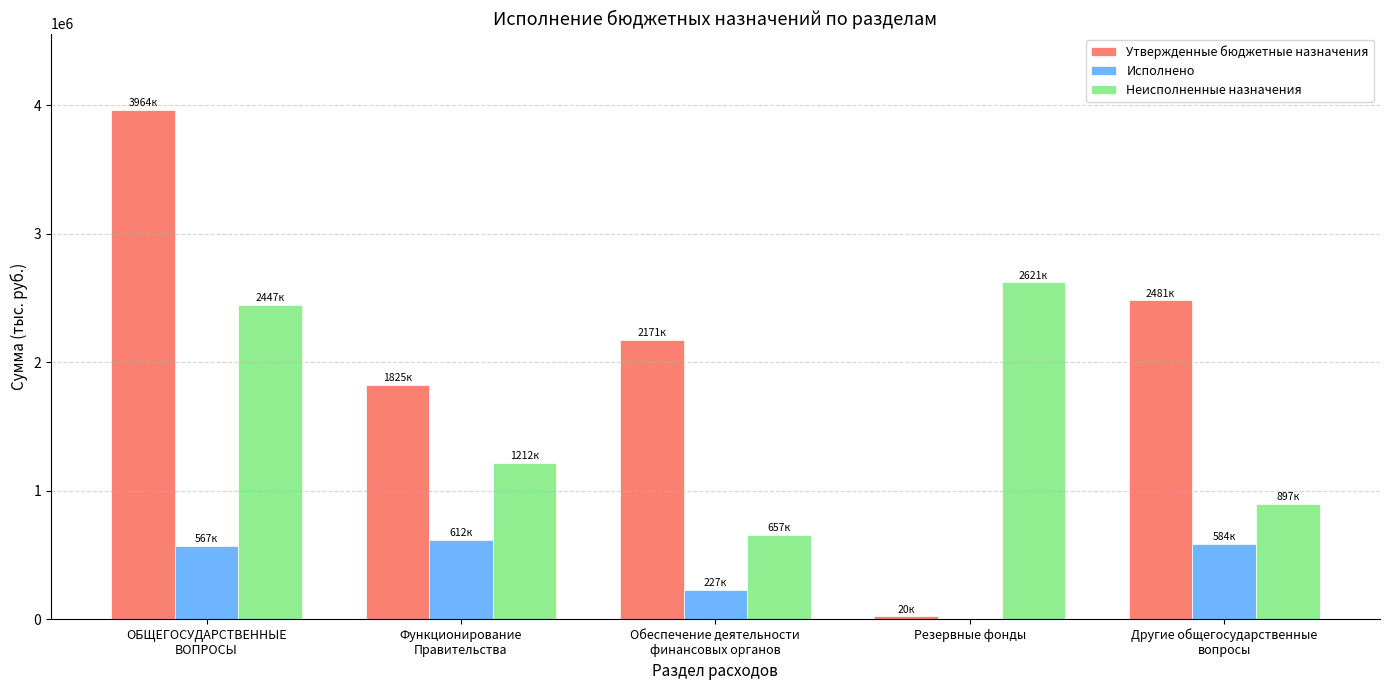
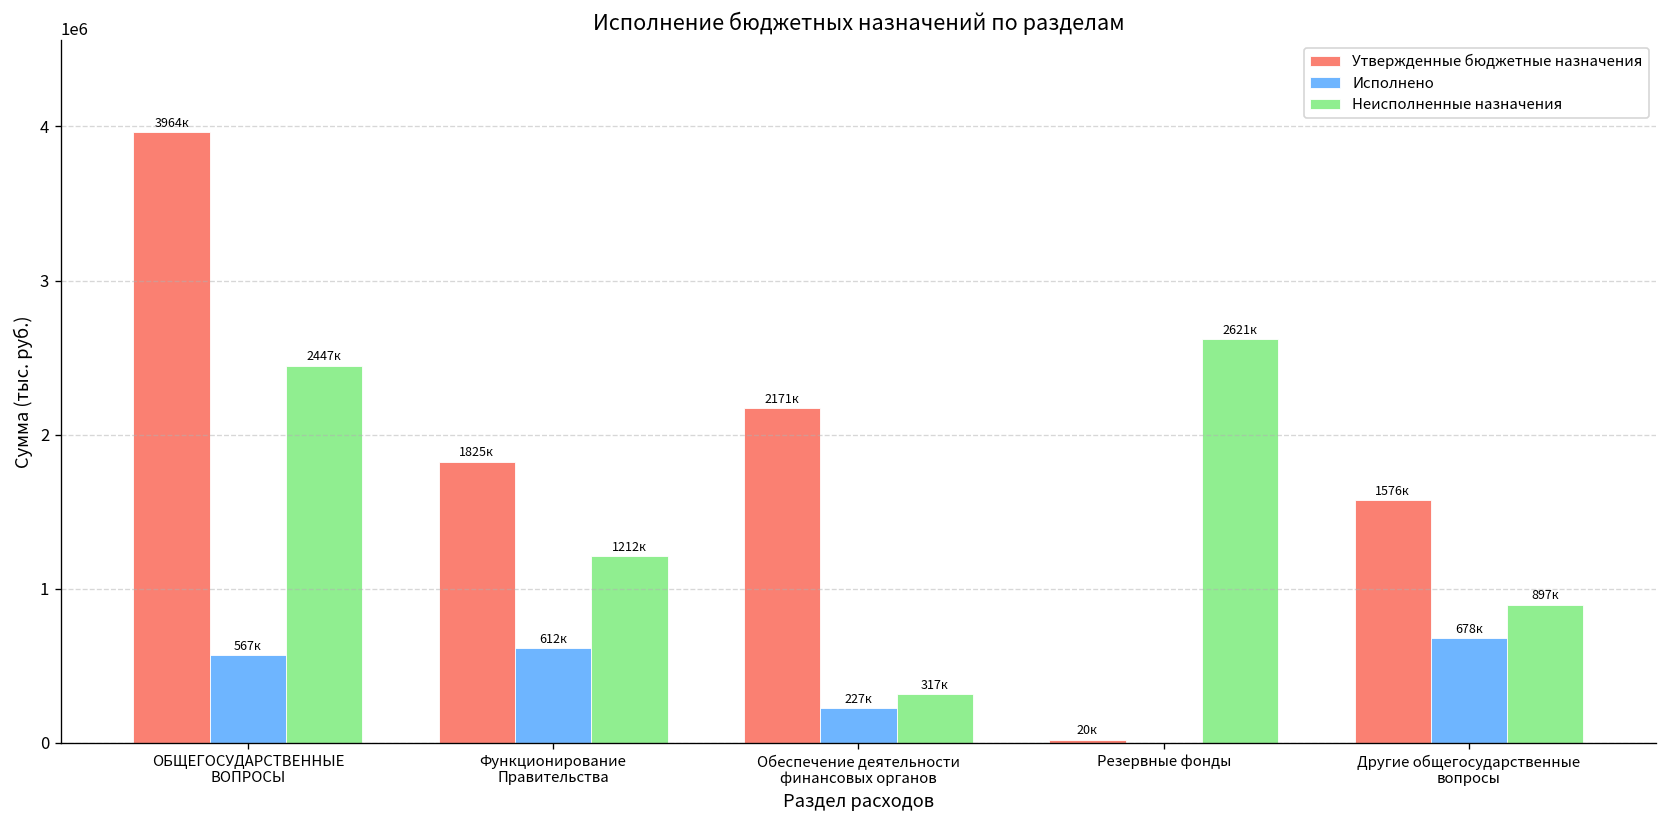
  {
    "Утвержденные бюджетные назначения": {
-     "Другие общегосударственные вопросы": "2481к"
+     "Другие общегосударственные вопросы": "1576к"
    },
    "Исполнено": {
-     "Другие общегосударственные вопросы": "584к"
+     "Другие общегосударственные вопросы": "678к"
    },
    "Неисполненные назначения": {
-     "Обеспечение деятельности финансовых органов": "657к"
+     "Обеспечение деятельности финансовых органов": "317к"
    }
  }
